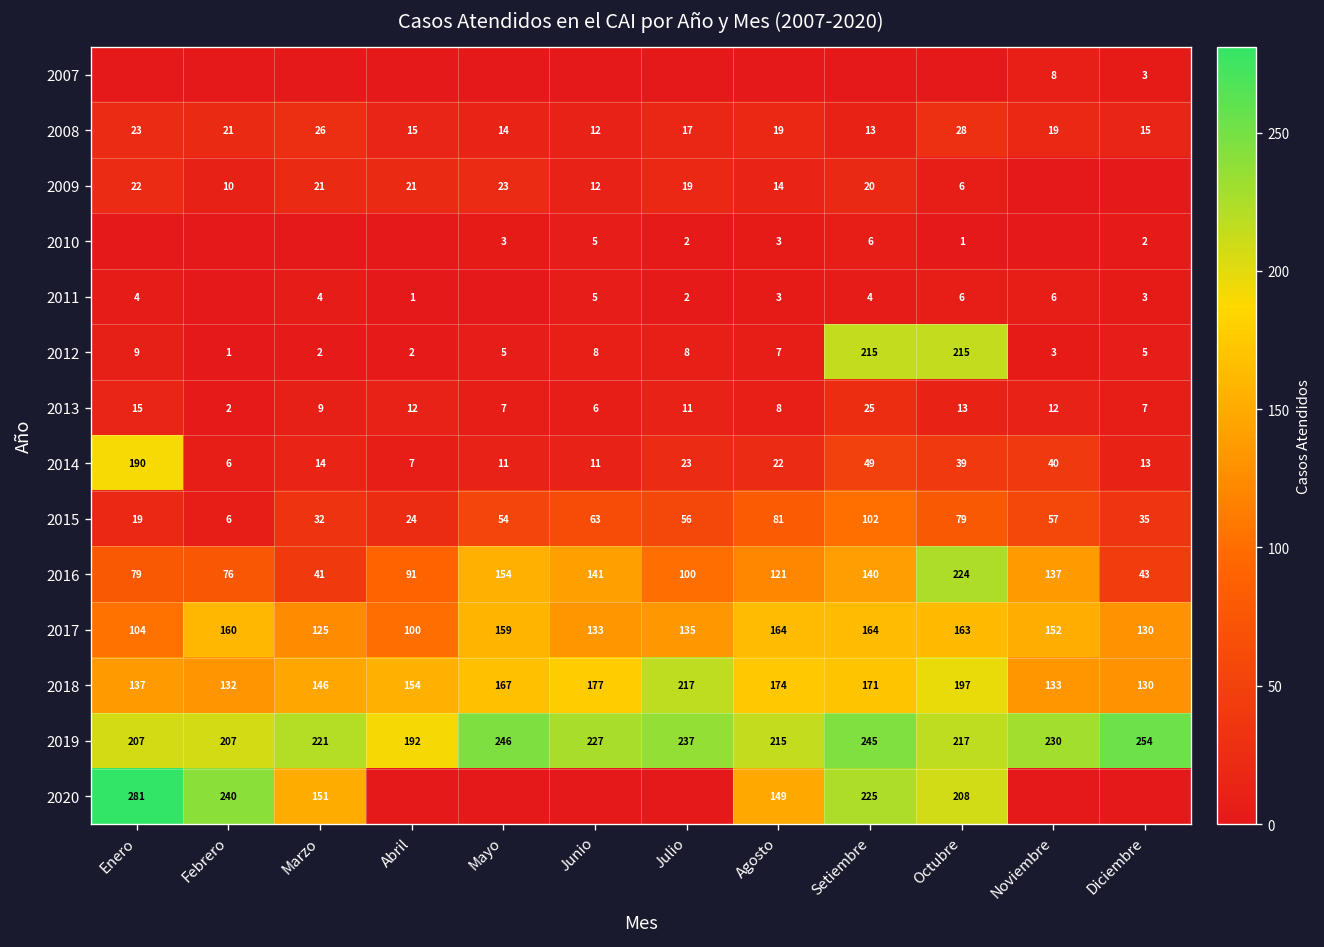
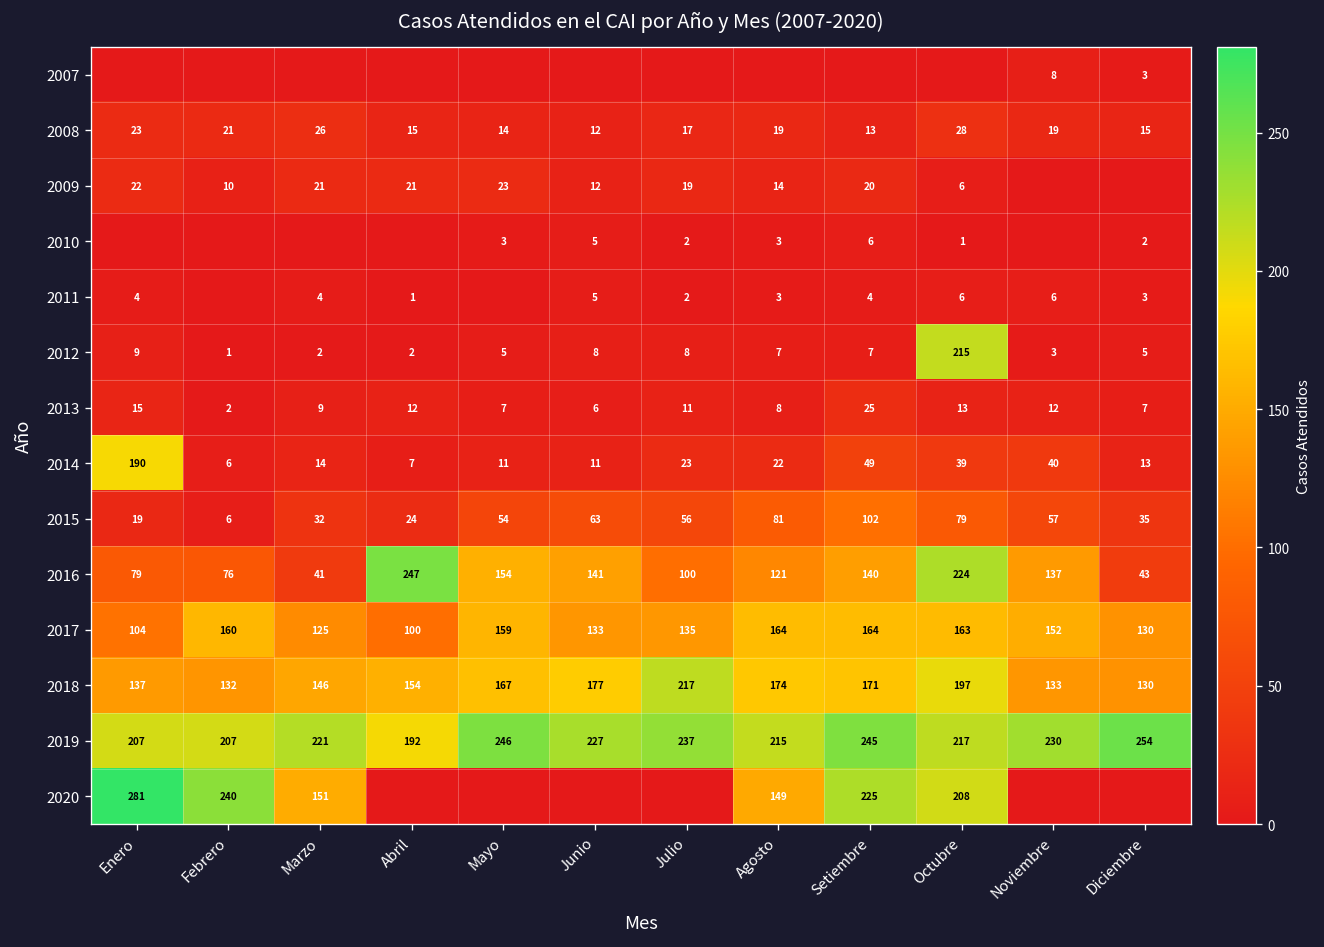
  {
    "2007": {
      "Noviembre": 8,
      "Diciembre": 3
    },
    "2008": {
      "Enero": 23,
      "Febrero": 21,
      "Marzo": 26,
      "Abril": 15,
      "Mayo": 14,
      "Junio": 12,
      "Julio": 17,
      "Agosto": 19,
      "Setiembre": 13,
      "Octubre": 28,
      "Noviembre": 19,
      "Diciembre": 15
    },
    "2009": {
      "Enero": 22,
      "Febrero": 10,
      "Marzo": 21,
      "Abril": 21,
      "Mayo": 23,
      "Junio": 12,
      "Julio": 19,
      "Agosto": 14,
      "Setiembre": 20,
      "Octubre": 6
    },
    "2010": {
      "Mayo": 3,
      "Junio": 5,
      "Julio": 2,
      "Agosto": 3,
      "Setiembre": 6,
      "Octubre": 1,
      "Diciembre": 2
    },
    "2011": {
      "Enero": 4,
      "Marzo": 4,
      "Abril": 1,
      "Junio": 5,
      "Julio": 2,
      "Agosto": 3,
      "Setiembre": 4,
      "Octubre": 6,
      "Noviembre": 6,
      "Diciembre": 3
    },
    "2012": {
      "Enero": 9,
      "Febrero": 1,
      "Marzo": 2,
      "Abril": 2,
      "Mayo": 5,
      "Junio": 8,
      "Julio": 8,
      "Agosto": 7,
-     "Setiembre": 215,
+     "Setiembre": 7,
      "Octubre": 215,
      "Noviembre": 3,
      "Diciembre": 5
    },
    "2013": {
      "Enero": 15,
      "Febrero": 2,
      "Marzo": 9,
      "Abril": 12,
      "Mayo": 7,
      "Junio": 6,
      "Julio": 11,
      "Agosto": 8,
      "Setiembre": 25,
      "Octubre": 13,
      "Noviembre": 12,
      "Diciembre": 7
    },
    "2014": {
      "Enero": 190,
      "Febrero": 6,
      "Marzo": 14,
      "Abril": 7,
      "Mayo": 11,
      "Junio": 11,
      "Julio": 23,
      "Agosto": 22,
      "Setiembre": 49,
      "Octubre": 39,
      "Noviembre": 40,
      "Diciembre": 13
    },
    "2015": {
      "Enero": 19,
      "Febrero": 6,
      "Marzo": 32,
      "Abril": 24,
      "Mayo": 54,
      "Junio": 63,
      "Julio": 56,
      "Agosto": 81,
      "Setiembre": 102,
      "Octubre": 79,
      "Noviembre": 57,
      "Diciembre": 35
    },
    "2016": {
      "Enero": 79,
      "Febrero": 76,
      "Marzo": 41,
-     "Abril": 91,
+     "Abril": 247,
      "Mayo": 154,
      "Junio": 141,
      "Julio": 100,
      "Agosto": 121,
      "Setiembre": 140,
      "Octubre": 224,
      "Noviembre": 137,
      "Diciembre": 43
    },
    "2017": {
      "Enero": 104,
      "Febrero": 160,
      "Marzo": 125,
      "Abril": 100,
      "Mayo": 159,
      "Junio": 133,
      "Julio": 135,
      "Agosto": 164,
      "Setiembre": 164,
      "Octubre": 163,
      "Noviembre": 152,
      "Diciembre": 130
    },
    "2018": {
      "Enero": 137,
      "Febrero": 132,
      "Marzo": 146,
      "Abril": 154,
      "Mayo": 167,
      "Junio": 177,
      "Julio": 217,
      "Agosto": 174,
      "Setiembre": 171,
      "Octubre": 197,
      "Noviembre": 133,
      "Diciembre": 130
    },
    "2019": {
      "Enero": 207,
      "Febrero": 207,
      "Marzo": 221,
      "Abril": 192,
      "Mayo": 246,
      "Junio": 227,
      "Julio": 237,
      "Agosto": 215,
      "Setiembre": 245,
      "Octubre": 217,
      "Noviembre": 230,
      "Diciembre": 254
    },
    "2020": {
      "Enero": 281,
      "Febrero": 240,
      "Marzo": 151,
      "Agosto": 149,
      "Setiembre": 225,
      "Octubre": 208
    }
  }
